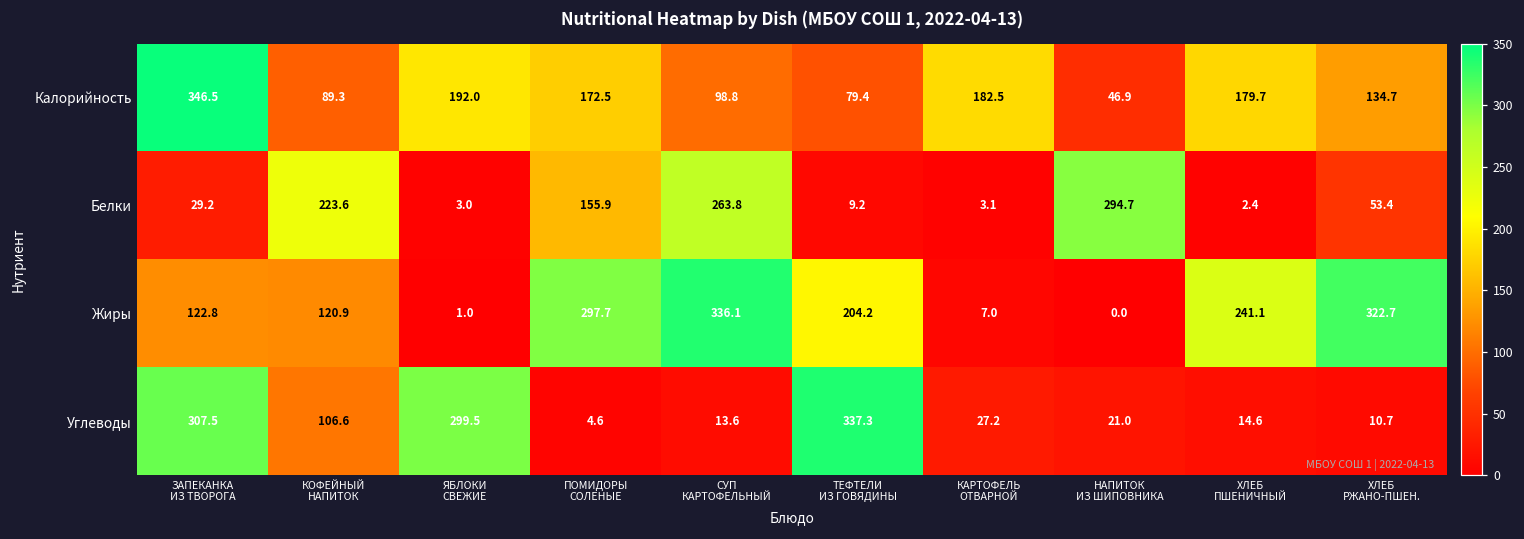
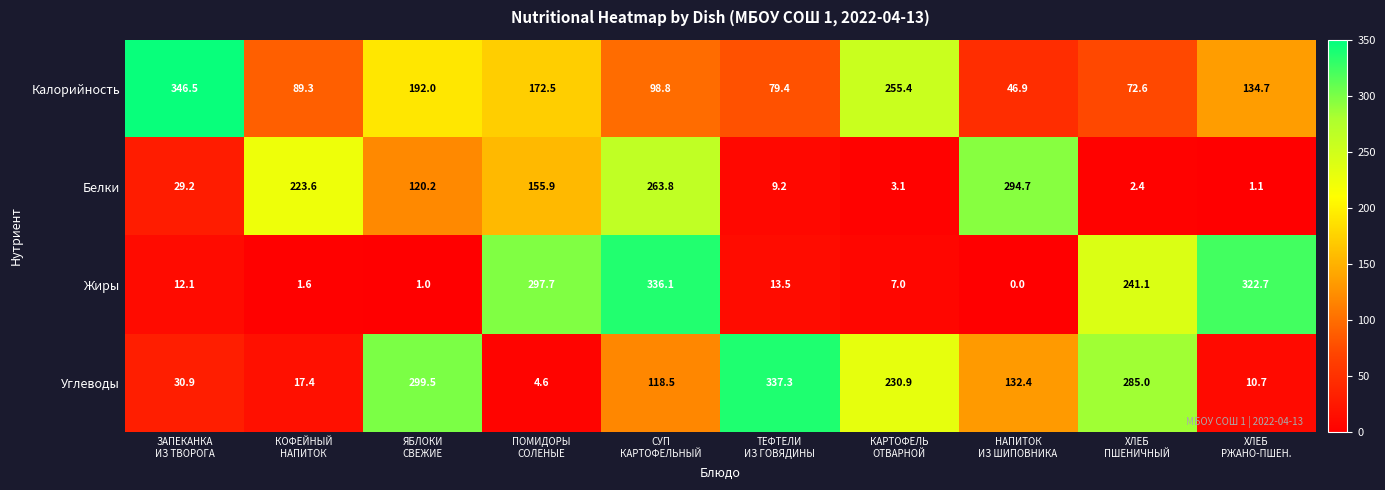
  {
    "Калорийность": {
      "ЗАПЕКАНКА ИЗ ТВОРОГА": 346.5,
      "КОФЕЙНЫЙ НАПИТОК": 89.3,
      "ЯБЛОКИ СВЕЖИЕ": 192.0,
      "ПОМИДОРЫ СОЛЕНЫЕ": 172.5,
      "СУП КАРТОФЕЛЬНЫЙ": 98.8,
      "ТЕФТЕЛИ ИЗ ГОВЯДИНЫ": 79.4,
-     "КАРТОФЕЛЬ ОТВАРНОЙ": 182.5,
+     "КАРТОФЕЛЬ ОТВАРНОЙ": 255.4,
      "НАПИТОК ИЗ ШИПОВНИКА": 46.9,
-     "ХЛЕБ ПШЕНИЧНЫЙ": 179.7,
+     "ХЛЕБ ПШЕНИЧНЫЙ": 72.6,
      "ХЛЕБ РЖАНО-ПШЕН.": 134.7
    },
    "Белки": {
      "ЗАПЕКАНКА ИЗ ТВОРОГА": 29.2,
      "КОФЕЙНЫЙ НАПИТОК": 223.6,
-     "ЯБЛОКИ СВЕЖИЕ": 3.0,
+     "ЯБЛОКИ СВЕЖИЕ": 120.2,
      "ПОМИДОРЫ СОЛЕНЫЕ": 155.9,
      "СУП КАРТОФЕЛЬНЫЙ": 263.8,
      "ТЕФТЕЛИ ИЗ ГОВЯДИНЫ": 9.2,
      "КАРТОФЕЛЬ ОТВАРНОЙ": 3.1,
      "НАПИТОК ИЗ ШИПОВНИКА": 294.7,
      "ХЛЕБ ПШЕНИЧНЫЙ": 2.4,
-     "ХЛЕБ РЖАНО-ПШЕН.": 53.4
+     "ХЛЕБ РЖАНО-ПШЕН.": 1.1
    },
    "Жиры": {
-     "ЗАПЕКАНКА ИЗ ТВОРОГА": 122.8,
-     "КОФЕЙНЫЙ НАПИТОК": 120.9,
+     "ЗАПЕКАНКА ИЗ ТВОРОГА": 12.1,
+     "КОФЕЙНЫЙ НАПИТОК": 1.6,
      "ЯБЛОКИ СВЕЖИЕ": 1.0,
      "ПОМИДОРЫ СОЛЕНЫЕ": 297.7,
      "СУП КАРТОФЕЛЬНЫЙ": 336.1,
-     "ТЕФТЕЛИ ИЗ ГОВЯДИНЫ": 204.2,
+     "ТЕФТЕЛИ ИЗ ГОВЯДИНЫ": 13.5,
      "КАРТОФЕЛЬ ОТВАРНОЙ": 7.0,
      "НАПИТОК ИЗ ШИПОВНИКА": 0.0,
      "ХЛЕБ ПШЕНИЧНЫЙ": 241.1,
      "ХЛЕБ РЖАНО-ПШЕН.": 322.7
    },
    "Углеводы": {
-     "ЗАПЕКАНКА ИЗ ТВОРОГА": 307.5,
-     "КОФЕЙНЫЙ НАПИТОК": 106.6,
+     "ЗАПЕКАНКА ИЗ ТВОРОГА": 30.9,
+     "КОФЕЙНЫЙ НАПИТОК": 17.4,
      "ЯБЛОКИ СВЕЖИЕ": 299.5,
      "ПОМИДОРЫ СОЛЕНЫЕ": 4.6,
-     "СУП КАРТОФЕЛЬНЫЙ": 13.6,
+     "СУП КАРТОФЕЛЬНЫЙ": 118.5,
      "ТЕФТЕЛИ ИЗ ГОВЯДИНЫ": 337.3,
-     "КАРТОФЕЛЬ ОТВАРНОЙ": 27.2,
-     "НАПИТОК ИЗ ШИПОВНИКА": 21.0,
-     "ХЛЕБ ПШЕНИЧНЫЙ": 14.6
+     "КАРТОФЕЛЬ ОТВАРНОЙ": 230.9,
+     "НАПИТОК ИЗ ШИПОВНИКА": 132.4,
+     "ХЛЕБ ПШЕНИЧНЫЙ": 285.0
    }
  }
